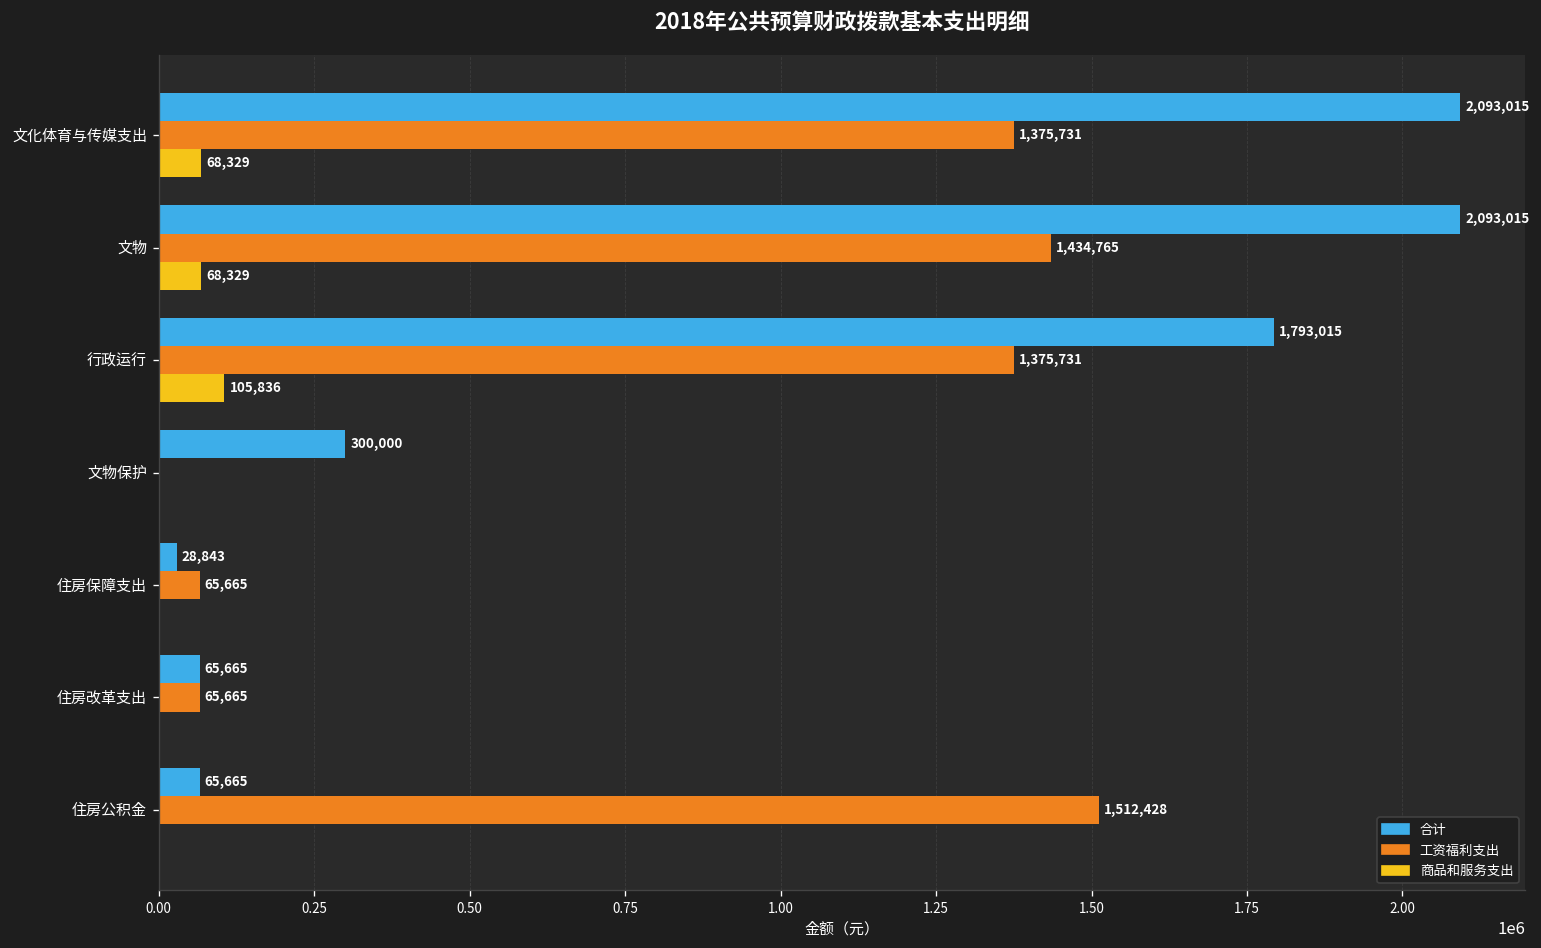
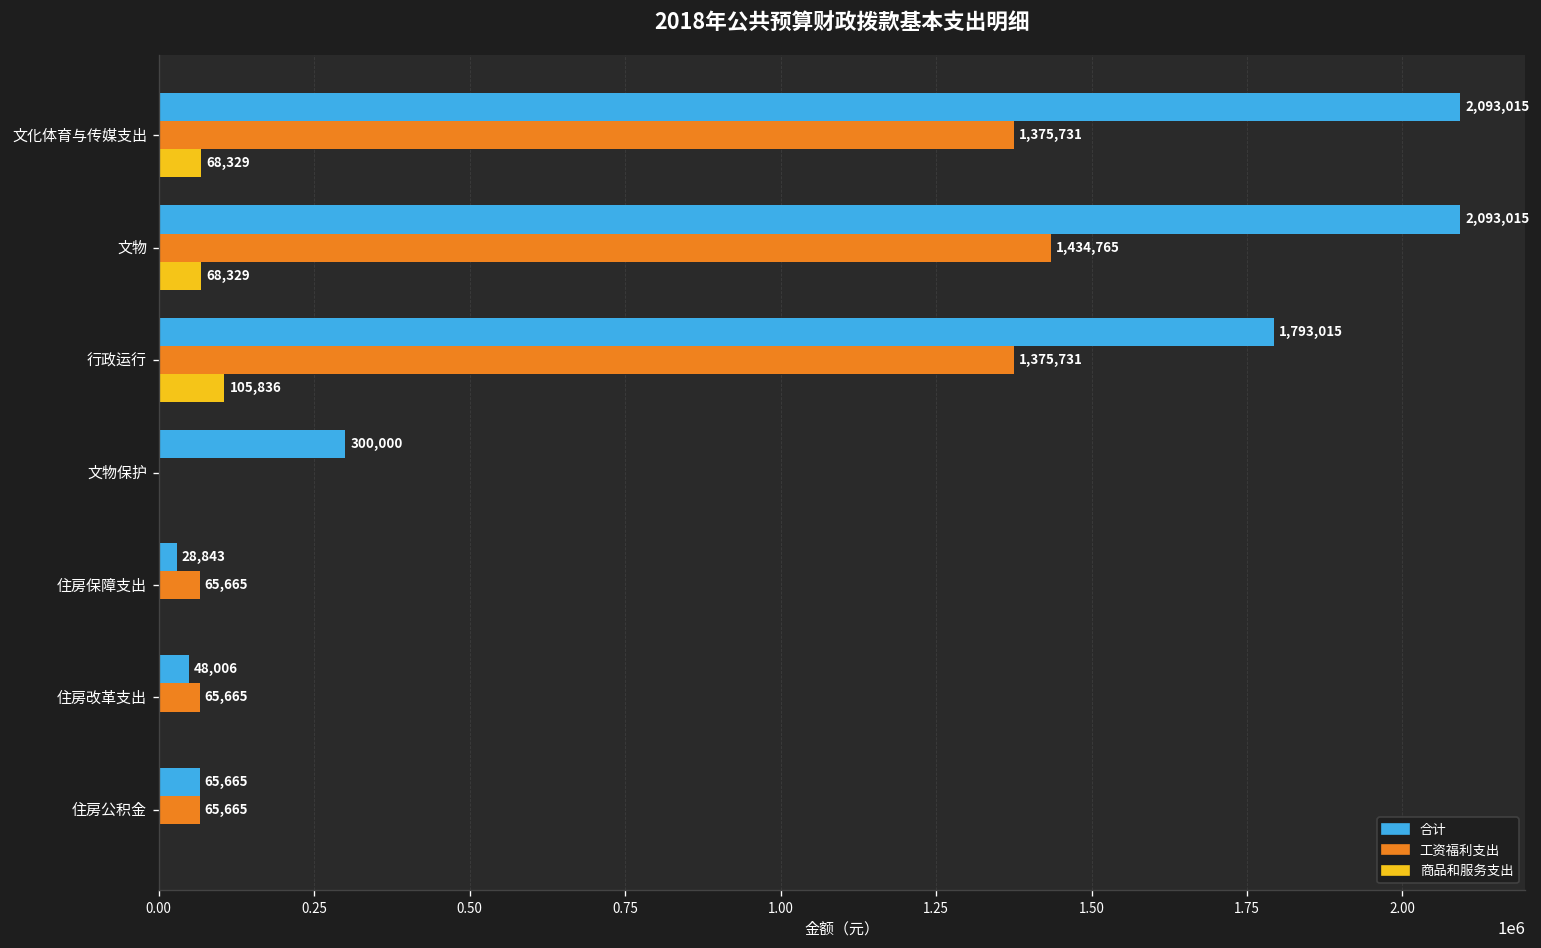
  {
    "合计": {
      "文化体育与传媒支出": "2,093,015",
      "文物": "2,093,015",
      "行政运行": "1,793,015",
      "文物保护": "300,000",
      "住房保障支出": "28,843",
-     "住房改革支出": "65,665",
+     "住房改革支出": "48,006",
      "住房公积金": "65,665"
    },
    "工资福利支出": {
      "文化体育与传媒支出": "1,375,731",
      "文物": "1,434,765",
      "行政运行": "1,375,731",
      "住房保障支出": "65,665",
      "住房改革支出": "65,665",
-     "住房公积金": "1,512,428"
+     "住房公积金": "65,665"
    },
    "商品和服务支出": {
      "文化体育与传媒支出": "68,329",
      "文物": "68,329",
      "行政运行": "105,836"
    }
  }
